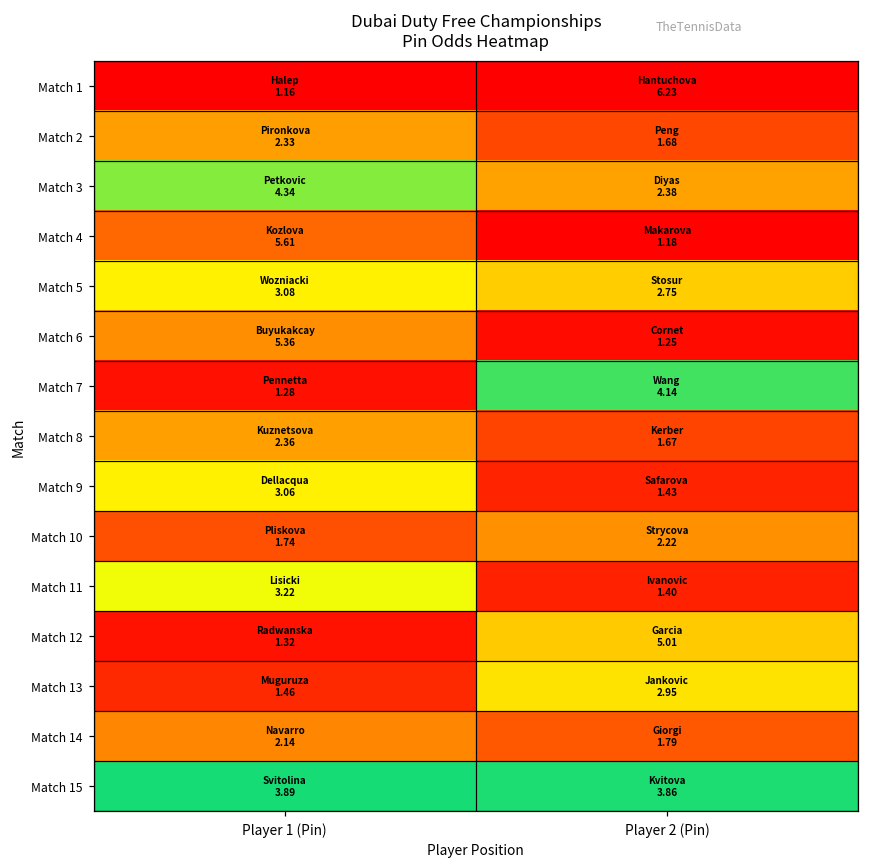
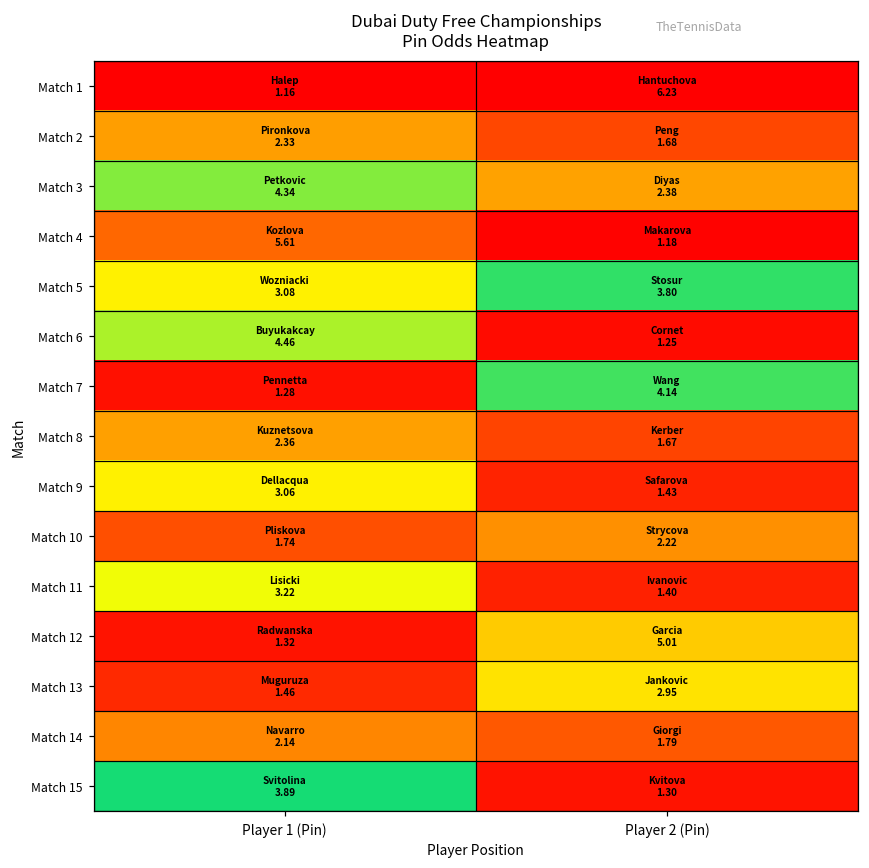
  {
    "Match 1": {
      "Player 1 (Pin)": 1.16,
      "Player 2 (Pin)": 6.23
    },
    "Match 2": {
      "Player 1 (Pin)": 2.33,
      "Player 2 (Pin)": 1.68
    },
    "Match 3": {
      "Player 1 (Pin)": 4.34,
      "Player 2 (Pin)": 2.38
    },
    "Match 4": {
      "Player 1 (Pin)": 5.61,
      "Player 2 (Pin)": 1.18
    },
    "Match 5": {
      "Player 1 (Pin)": 3.08,
-     "Player 2 (Pin)": 2.75
+     "Player 2 (Pin)": 3.80
    },
    "Match 6": {
-     "Player 1 (Pin)": 5.36,
+     "Player 1 (Pin)": 4.46,
      "Player 2 (Pin)": 1.25
    },
    "Match 7": {
      "Player 1 (Pin)": 1.28,
      "Player 2 (Pin)": 4.14
    },
    "Match 8": {
      "Player 1 (Pin)": 2.36,
      "Player 2 (Pin)": 1.67
    },
    "Match 9": {
      "Player 1 (Pin)": 3.06,
      "Player 2 (Pin)": 1.43
    },
    "Match 10": {
      "Player 1 (Pin)": 1.74,
      "Player 2 (Pin)": 2.22
    },
    "Match 11": {
      "Player 1 (Pin)": 3.22,
      "Player 2 (Pin)": 1.40
    },
    "Match 12": {
      "Player 1 (Pin)": 1.32,
      "Player 2 (Pin)": 5.01
    },
    "Match 13": {
      "Player 1 (Pin)": 1.46,
      "Player 2 (Pin)": 2.95
    },
    "Match 14": {
      "Player 1 (Pin)": 2.14,
      "Player 2 (Pin)": 1.79
    },
    "Match 15": {
      "Player 1 (Pin)": 3.89,
-     "Player 2 (Pin)": 3.86
+     "Player 2 (Pin)": 1.30
    }
  }
